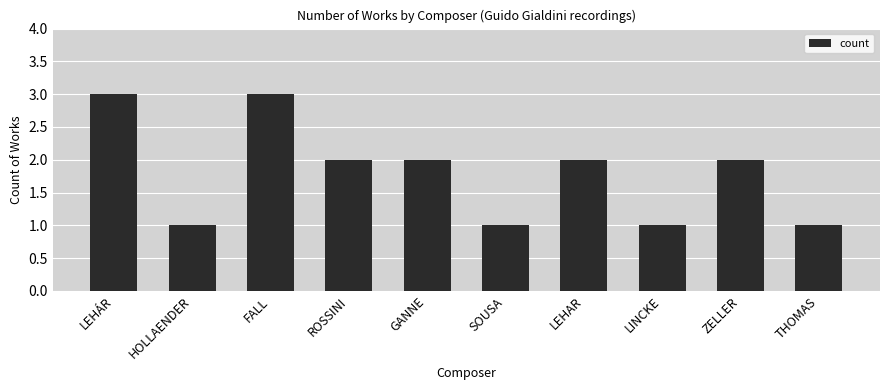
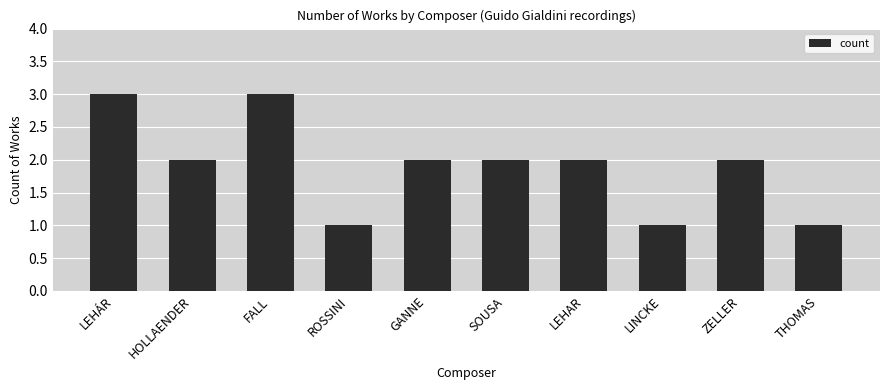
  {
    "LEHÁR": 3,
-   "HOLLAENDER": 1,
+   "HOLLAENDER": 2,
    "FALL": 3,
-   "ROSSINI": 2,
+   "ROSSINI": 1,
    "GANNE": 2,
-   "SOUSA": 1,
+   "SOUSA": 2,
    "LEHAR": 2,
    "LINCKE": 1,
    "ZELLER": 2,
    "THOMAS": 1
  }
